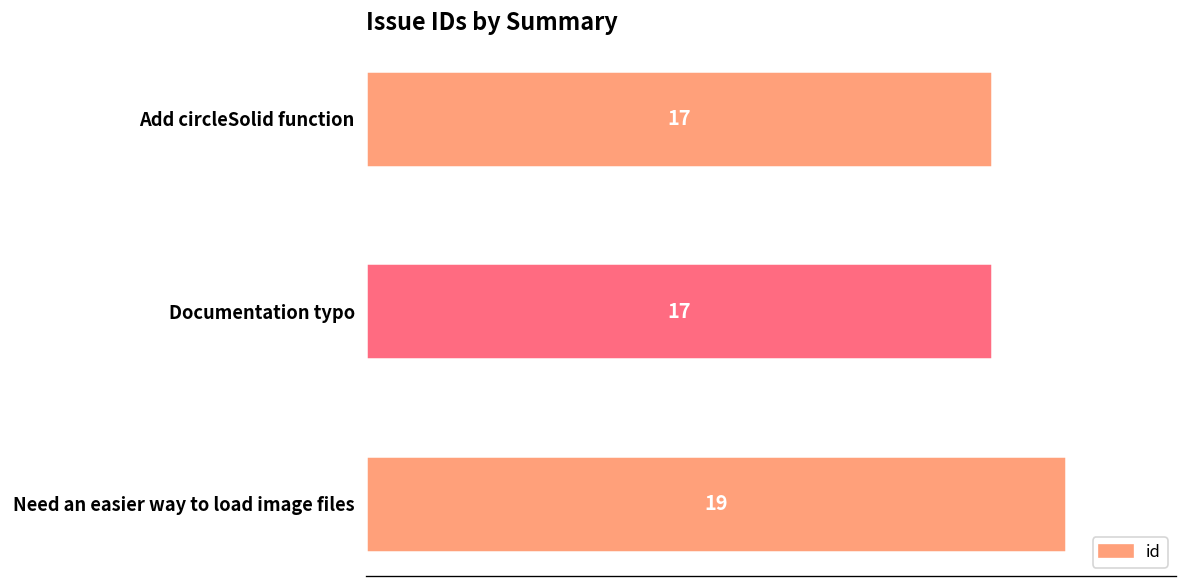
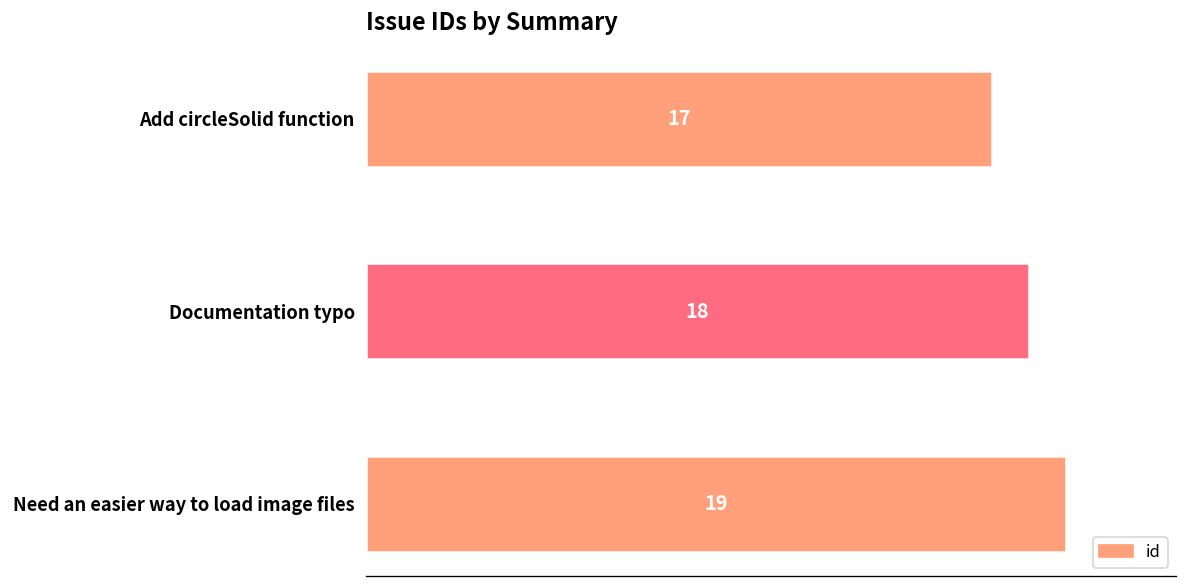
  {
    "Add circleSolid function": 17,
-   "Documentation typo": 17,
+   "Documentation typo": 18,
    "Need an easier way to load image files": 19
  }
